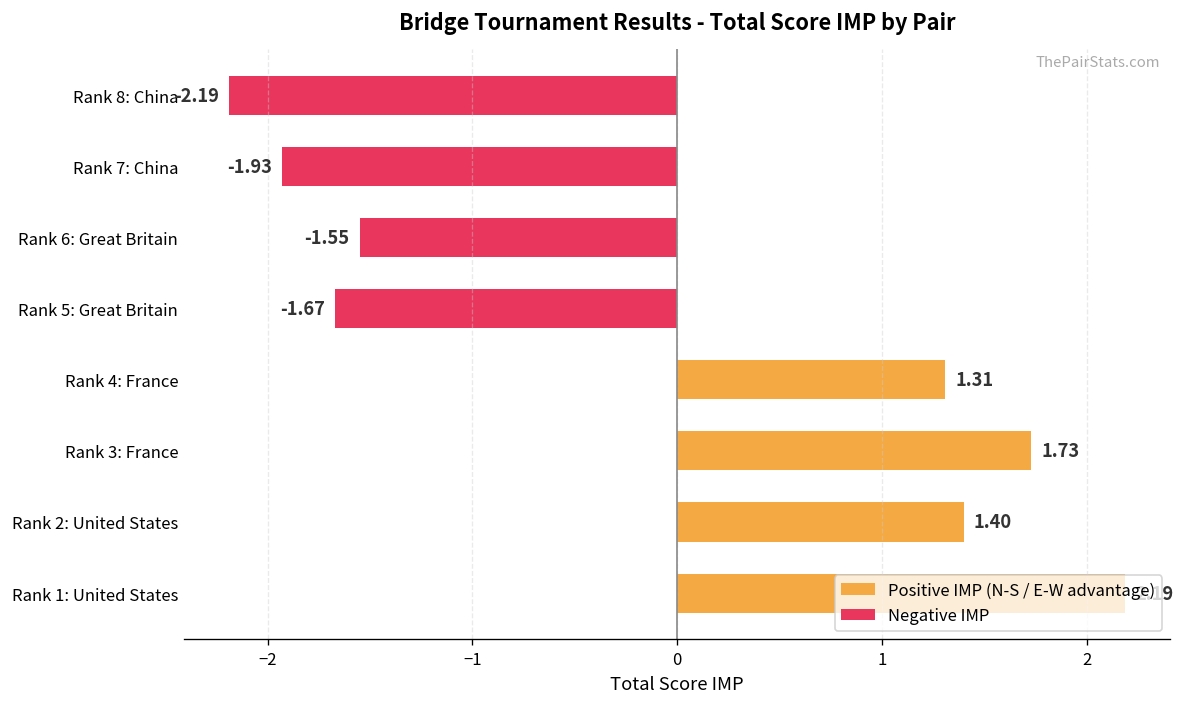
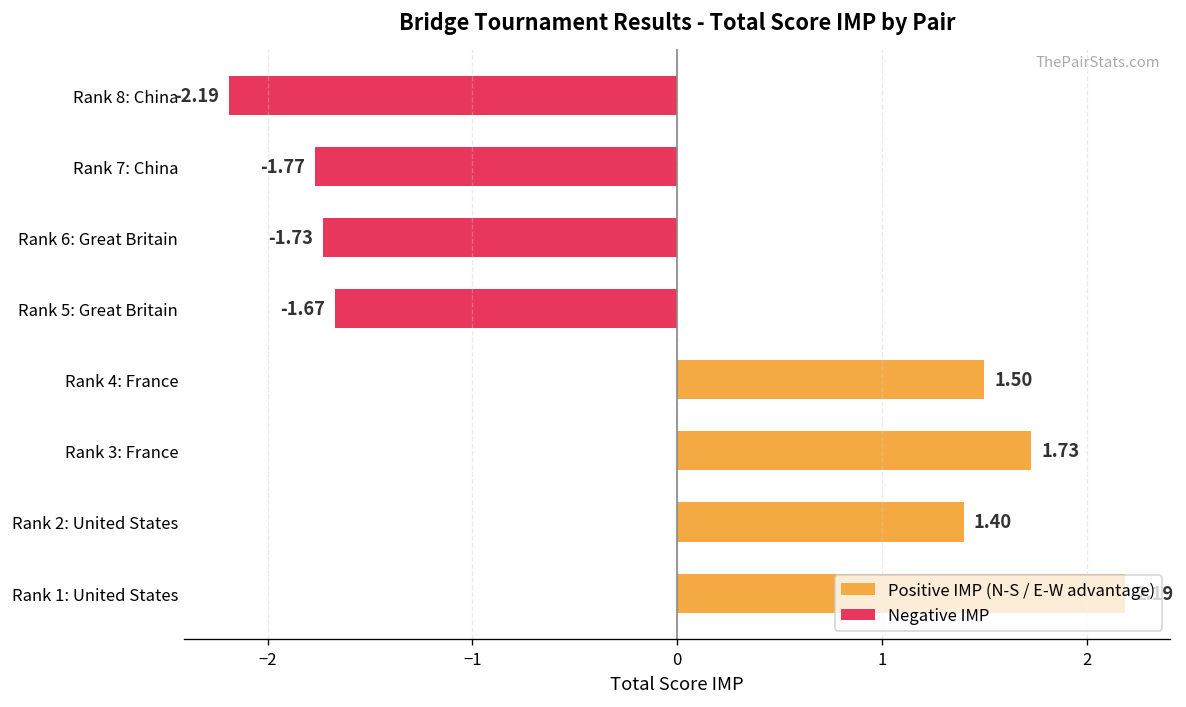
  {
    "Rank 8: China": -2.19,
-   "Rank 7: China": -1.93,
-   "Rank 6: Great Britain": -1.55,
+   "Rank 7: China": -1.77,
+   "Rank 6: Great Britain": -1.73,
    "Rank 5: Great Britain": -1.67,
-   "Rank 4: France": 1.31,
+   "Rank 4: France": 1.50,
    "Rank 3: France": 1.73,
    "Rank 2: United States": 1.40
  }
